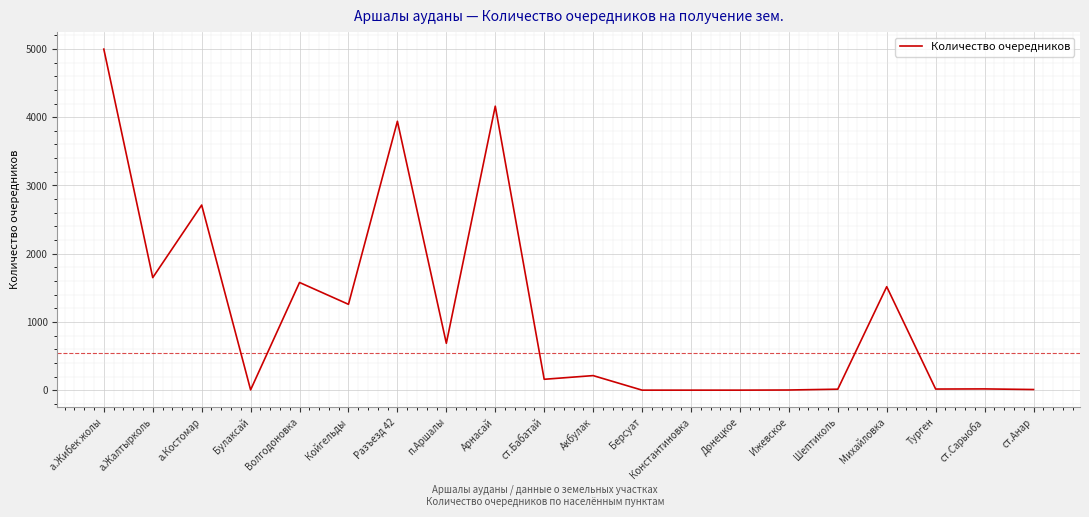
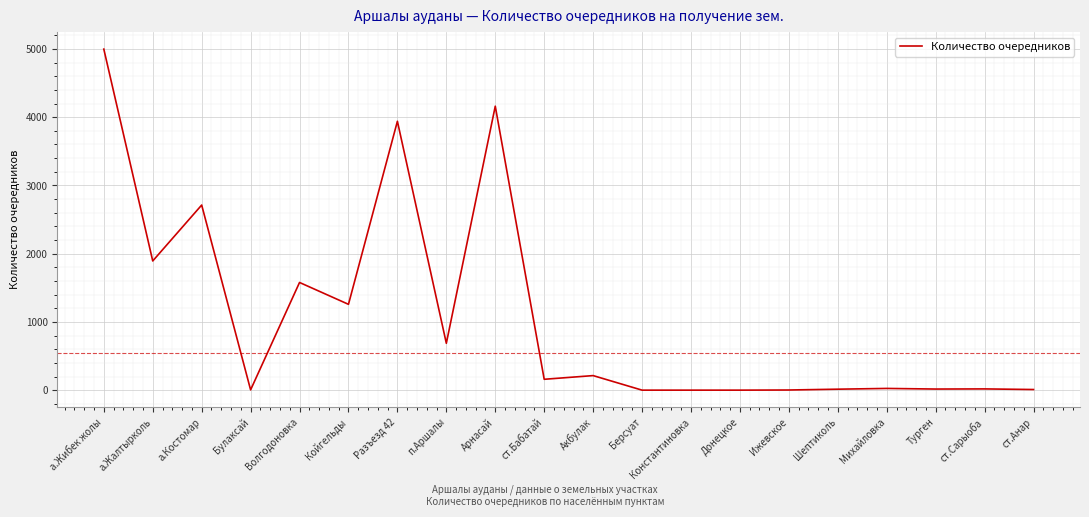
  {
    "а.Жибек жолы": 5000,
-   "а.Жалтырколь": 1700,
+   "а.Жалтырколь": 1900,
    "а.Костомар": 2700,
    "Булаксай": 0,
    "Волгодоновка": 1600,
    "Койгельды": 1300,
    "Разъезд 42": 3900,
    "п.Аршалы": 700,
    "Арнасай": 4200,
    "ст.Бабатай": 200,
    "Акбулак": 200,
    "Берсуат": 0,
    "Константиновка": 0,
    "Донецкое": 0,
    "Ижевское": 0,
    "Шептиколь": 0,
-   "Михайловка": 1500,
+   "Михайловка": 0,
    "Турген": 0,
    "ст.Сарыоба": 0,
    "ст.Анар": 0
  }
